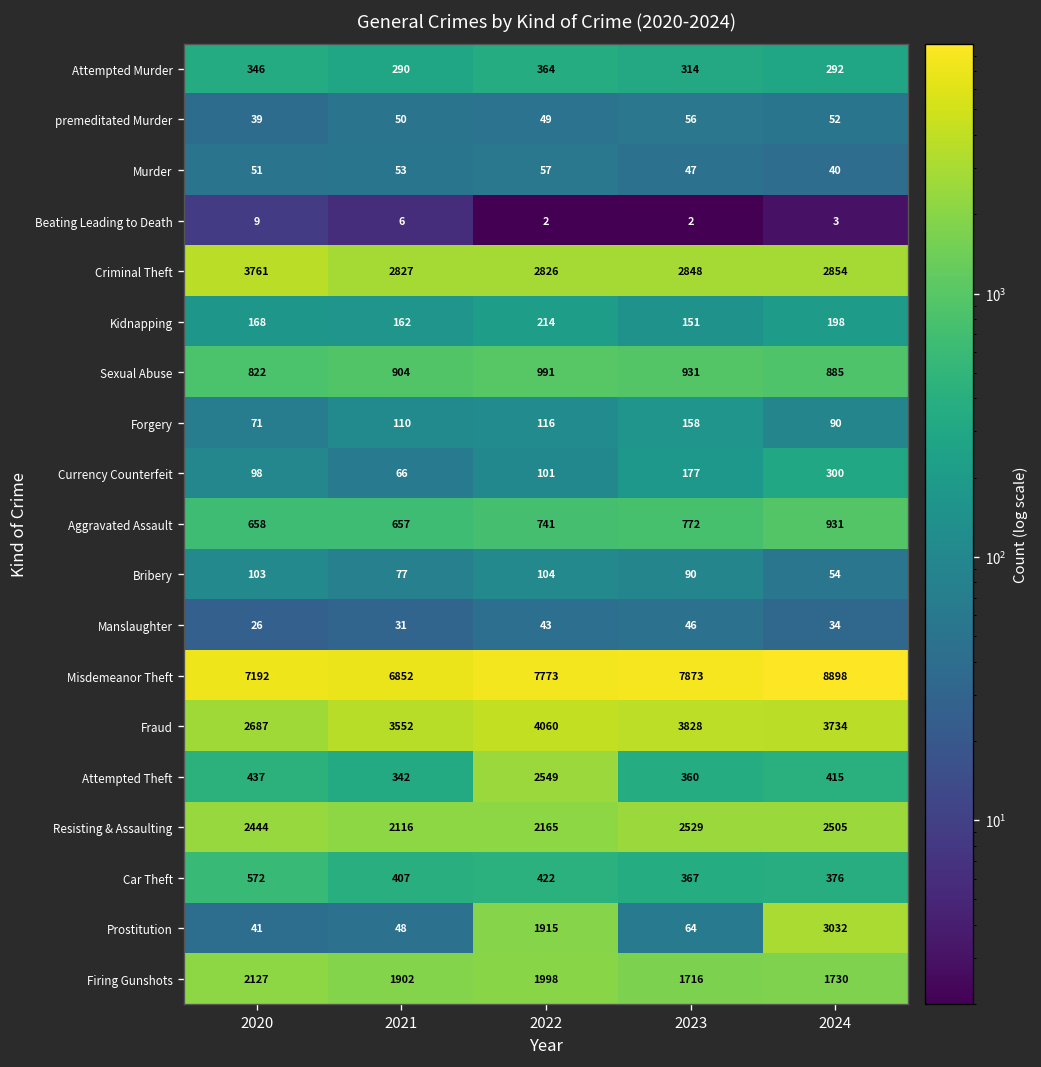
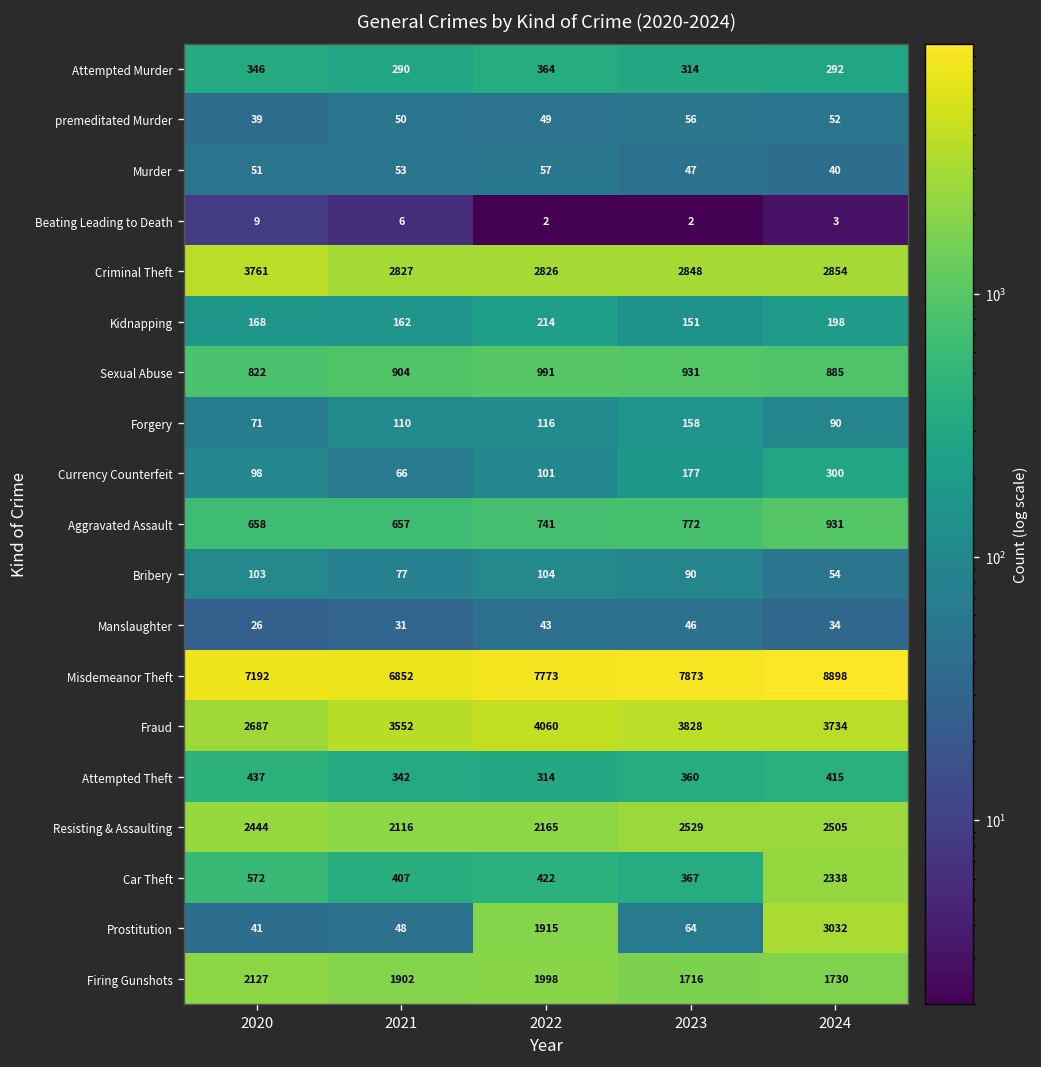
  {
    "Attempted Murder": {
      "2020": 346,
      "2021": 290,
      "2022": 364,
      "2023": 314,
      "2024": 292
    },
    "premeditated Murder": {
      "2020": 39,
      "2021": 50,
      "2022": 49,
      "2023": 56,
      "2024": 52
    },
    "Murder": {
      "2020": 51,
      "2021": 53,
      "2022": 57,
      "2023": 47,
      "2024": 40
    },
    "Beating Leading to Death": {
      "2020": 9,
      "2021": 6,
      "2022": 2,
      "2023": 2,
      "2024": 3
    },
    "Criminal Theft": {
      "2020": 3761,
      "2021": 2827,
      "2022": 2826,
      "2023": 2848,
      "2024": 2854
    },
    "Kidnapping": {
      "2020": 168,
      "2021": 162,
      "2022": 214,
      "2023": 151,
      "2024": 198
    },
    "Sexual Abuse": {
      "2020": 822,
      "2021": 904,
      "2022": 991,
      "2023": 931,
      "2024": 885
    },
    "Forgery": {
      "2020": 71,
      "2021": 110,
      "2022": 116,
      "2023": 158,
      "2024": 90
    },
    "Currency Counterfeit": {
      "2020": 98,
      "2021": 66,
      "2022": 101,
      "2023": 177,
      "2024": 300
    },
    "Aggravated Assault": {
      "2020": 658,
      "2021": 657,
      "2022": 741,
      "2023": 772,
      "2024": 931
    },
    "Bribery": {
      "2020": 103,
      "2021": 77,
      "2022": 104,
      "2023": 90,
      "2024": 54
    },
    "Manslaughter": {
      "2020": 26,
      "2021": 31,
      "2022": 43,
      "2023": 46,
      "2024": 34
    },
    "Misdemeanor Theft": {
      "2020": 7192,
      "2021": 6852,
      "2022": 7773,
      "2023": 7873,
      "2024": 8898
    },
    "Fraud": {
      "2020": 2687,
      "2021": 3552,
      "2022": 4060,
      "2023": 3828,
      "2024": 3734
    },
    "Attempted Theft": {
      "2020": 437,
      "2021": 342,
-     "2022": 2549,
+     "2022": 314,
      "2023": 360,
      "2024": 415
    },
    "Resisting & Assaulting": {
      "2020": 2444,
      "2021": 2116,
      "2022": 2165,
      "2023": 2529,
      "2024": 2505
    },
    "Car Theft": {
      "2020": 572,
      "2021": 407,
      "2022": 422,
      "2023": 367,
-     "2024": 376
+     "2024": 2338
    },
    "Prostitution": {
      "2020": 41,
      "2021": 48,
      "2022": 1915,
      "2023": 64,
      "2024": 3032
    },
    "Firing Gunshots": {
      "2020": 2127,
      "2021": 1902,
      "2022": 1998,
      "2023": 1716,
      "2024": 1730
    }
  }
